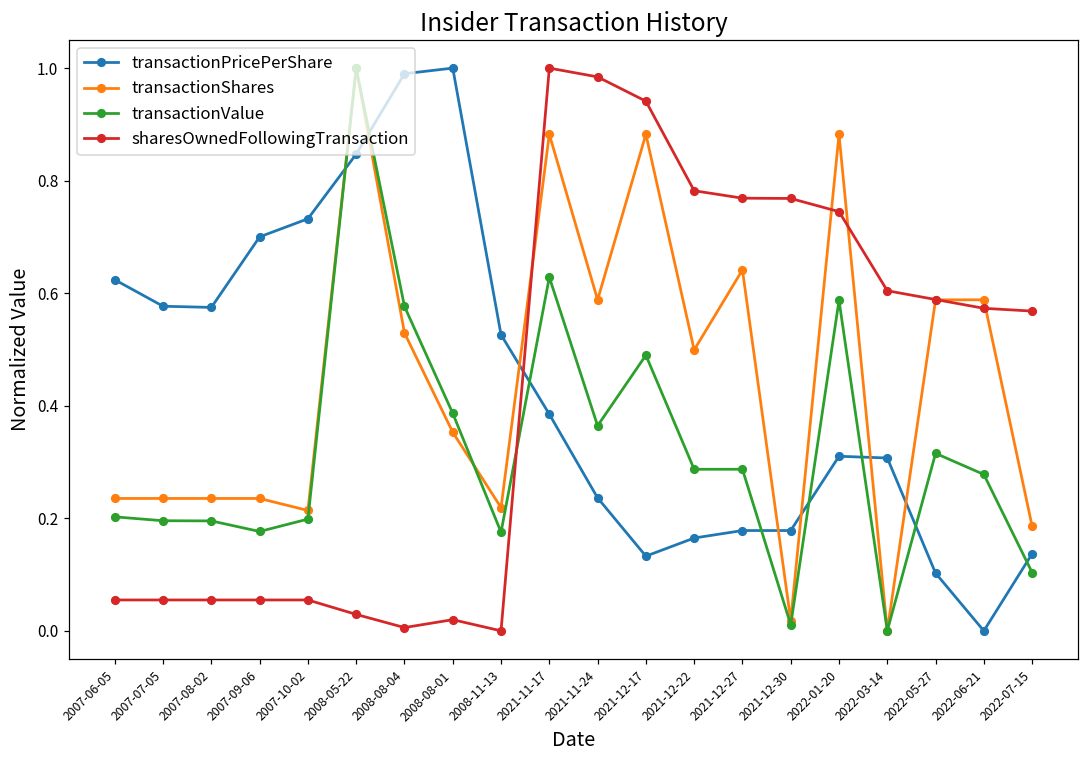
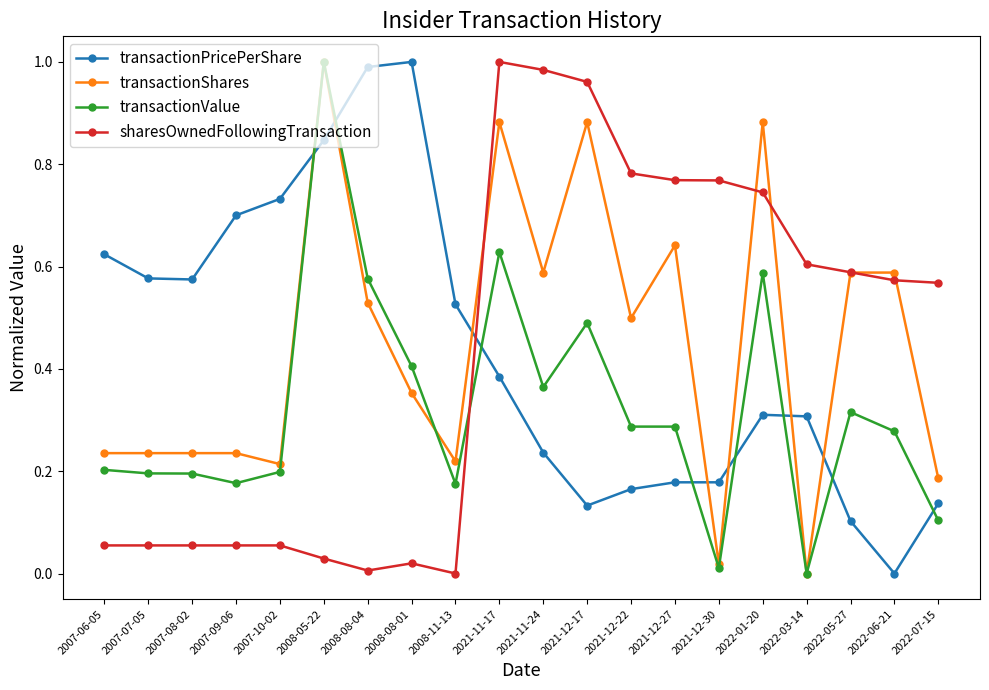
  {
    "transactionPricePerShare": {
      "2007-06-05": 0.62,
      "2007-07-05": 0.58,
      "2007-08-02": 0.57,
      "2007-09-06": 0.70,
      "2007-10-02": 0.73,
      "2008-08-01": 1.00,
      "2008-11-13": 0.53,
      "2021-11-17": 0.38,
      "2021-11-24": 0.24,
      "2021-12-17": 0.13,
      "2021-12-22": 0.16,
      "2021-12-27": 0.18,
      "2021-12-30": 0.18,
      "2022-01-20": 0.31,
      "2022-03-14": 0.31,
      "2022-05-27": 0.10,
      "2022-06-21": 0.00,
      "2022-07-15": 0.14
    },
    "transactionShares": {
      "2007-06-05": 0.24,
      "2007-07-05": 0.24,
      "2007-08-02": 0.24,
      "2007-09-06": 0.24,
      "2007-10-02": 0.21,
      "2008-08-04": 0.53,
      "2008-08-01": 0.35,
      "2008-11-13": 0.22,
      "2021-11-17": 0.88,
      "2021-11-24": 0.59,
      "2021-12-17": 0.88,
      "2021-12-22": 0.50,
      "2021-12-27": 0.64,
      "2021-12-30": 0.02,
      "2022-01-20": 0.88,
      "2022-06-21": 0.59,
      "2022-07-15": 0.19
    },
    "transactionValue": {
      "2007-06-05": 0.20,
      "2007-07-05": 0.20,
      "2007-08-02": 0.20,
      "2007-09-06": 0.18,
      "2007-10-02": 0.20,
      "2008-08-04": 0.58,
-     "2008-08-01": 0.39,
+     "2008-08-01": 0.41,
      "2008-11-13": 0.18,
      "2021-11-17": 0.63,
      "2021-11-24": 0.36,
      "2021-12-17": 0.49,
      "2021-12-22": 0.29,
      "2021-12-27": 0.29,
      "2021-12-30": 0.01,
      "2022-01-20": 0.59,
      "2022-05-27": 0.32,
      "2022-06-21": 0.28,
      "2022-07-15": 0.10
    },
    "sharesOwnedFollowingTransaction": {
      "2007-06-05": 0.05,
      "2007-07-05": 0.05,
      "2007-08-02": 0.05,
      "2007-09-06": 0.05,
      "2007-10-02": 0.05,
      "2008-05-22": 0.03,
      "2008-08-04": 0.01,
      "2008-08-01": 0.02,
      "2008-11-13": 0.00,
      "2021-11-17": 1.00,
      "2021-11-24": 0.98,
-     "2021-12-17": 0.94,
+     "2021-12-17": 0.96,
      "2021-12-22": 0.78,
      "2021-12-27": 0.77,
      "2021-12-30": 0.77,
      "2022-01-20": 0.74,
      "2022-03-14": 0.60,
      "2022-06-21": 0.57,
      "2022-07-15": 0.57
    }
  }
